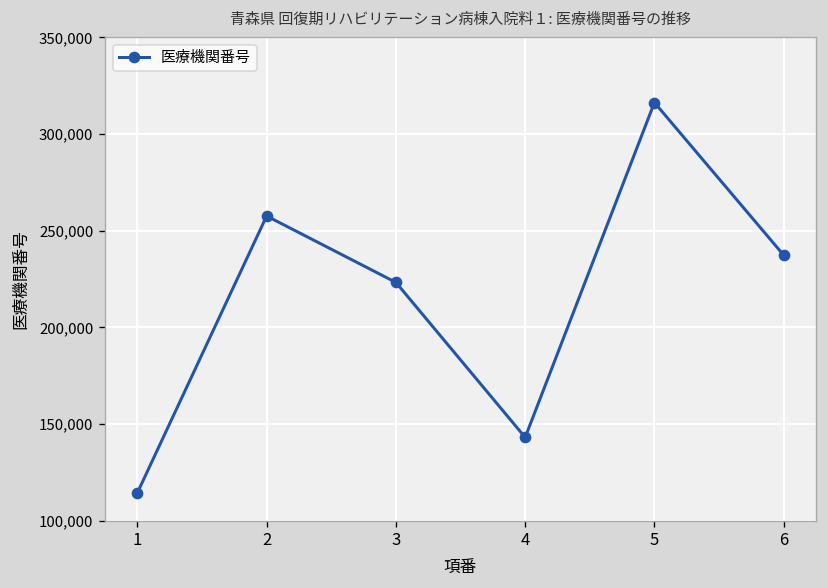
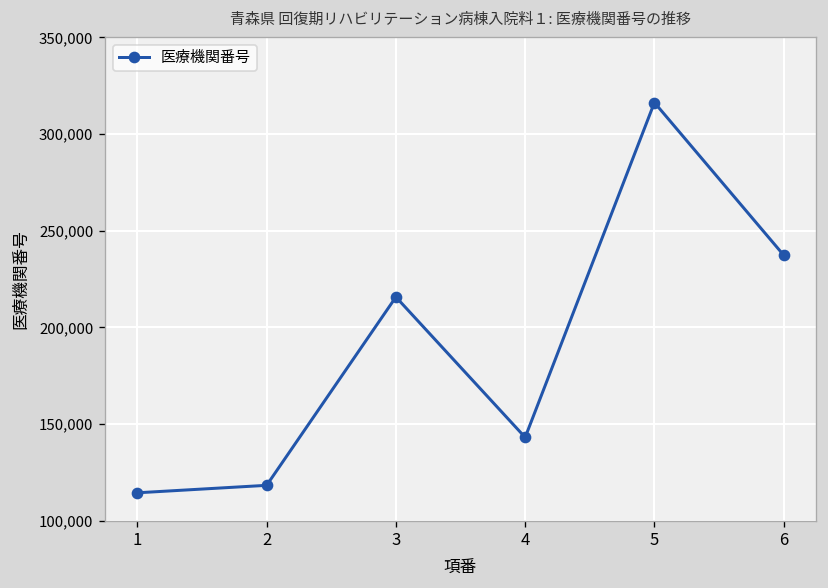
  {
    "1": "114,000",
-   "2": "258,000",
-   "3": "223,000",
+   "2": "118,000",
+   "3": "216,000",
    "4": "143,000",
    "5": "316,000",
    "6": "237,000"
  }
